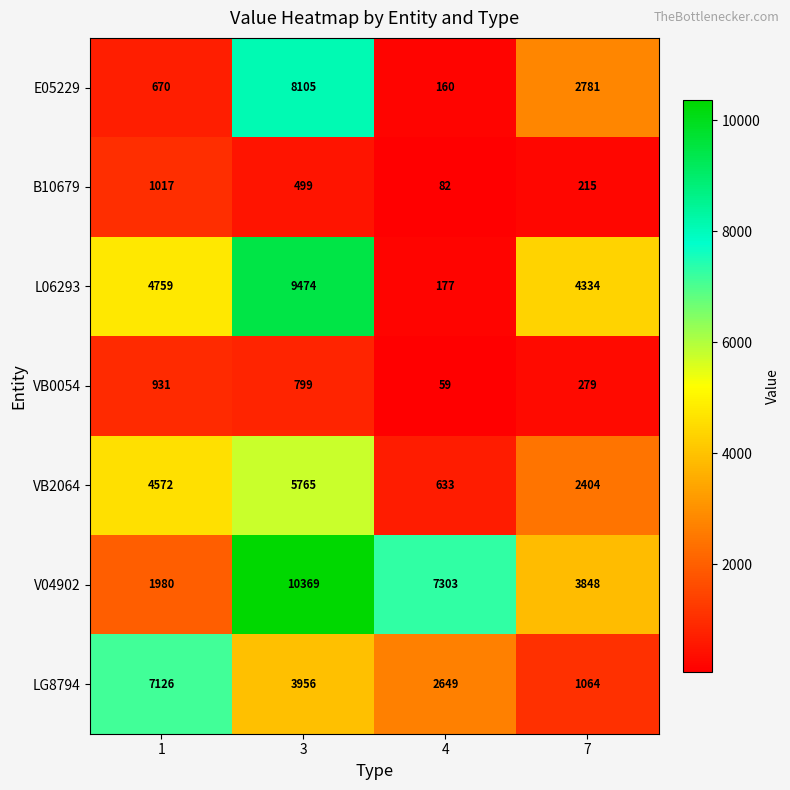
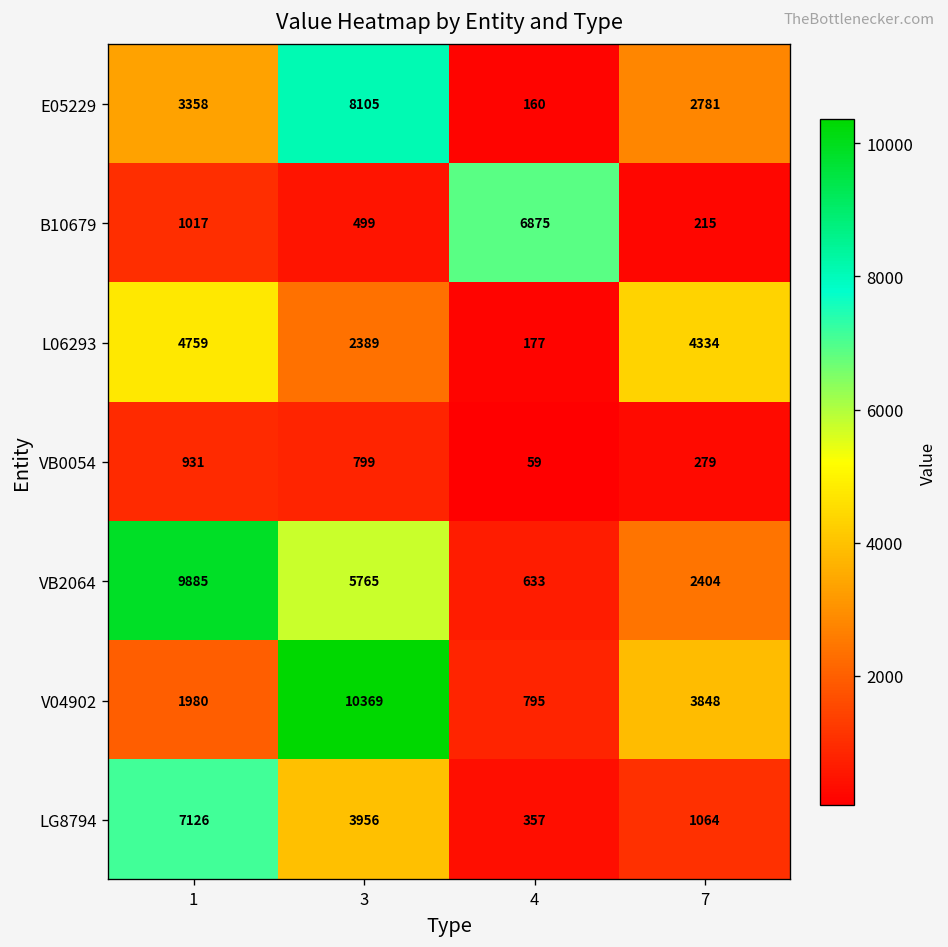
  {
    "E05229": {
-     "1": 670,
+     "1": 3358,
      "3": 8105,
      "4": 160,
      "7": 2781
    },
    "B10679": {
      "1": 1017,
      "3": 499,
-     "4": 82,
+     "4": 6875,
      "7": 215
    },
    "L06293": {
      "1": 4759,
-     "3": 9474,
+     "3": 2389,
      "4": 177,
      "7": 4334
    },
    "VB0054": {
      "1": 931,
      "3": 799,
      "4": 59,
      "7": 279
    },
    "VB2064": {
-     "1": 4572,
+     "1": 9885,
      "3": 5765,
      "4": 633,
      "7": 2404
    },
    "V04902": {
      "1": 1980,
      "3": 10369,
-     "4": 7303,
+     "4": 795,
      "7": 3848
    },
    "LG8794": {
      "1": 7126,
      "3": 3956,
-     "4": 2649,
+     "4": 357,
      "7": 1064
    }
  }
